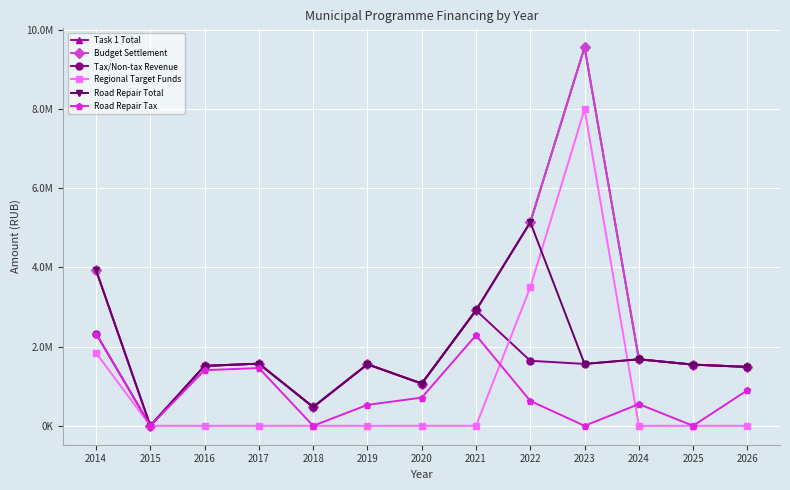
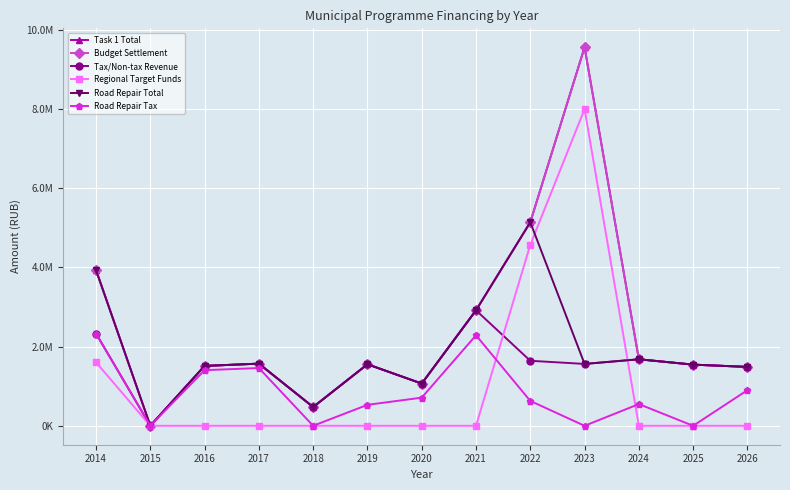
  {
    "Regional Target Funds": {
-     "2014": 1800000,
+     "2014": 1600000,
      "2016": 0,
      "2017": 0,
      "2019": 0,
      "2020": 0,
      "2021": 0,
-     "2022": 3500000,
+     "2022": 4600000,
      "2023": 8000000,
      "2024": 0,
      "2026": 0
    }
  }
